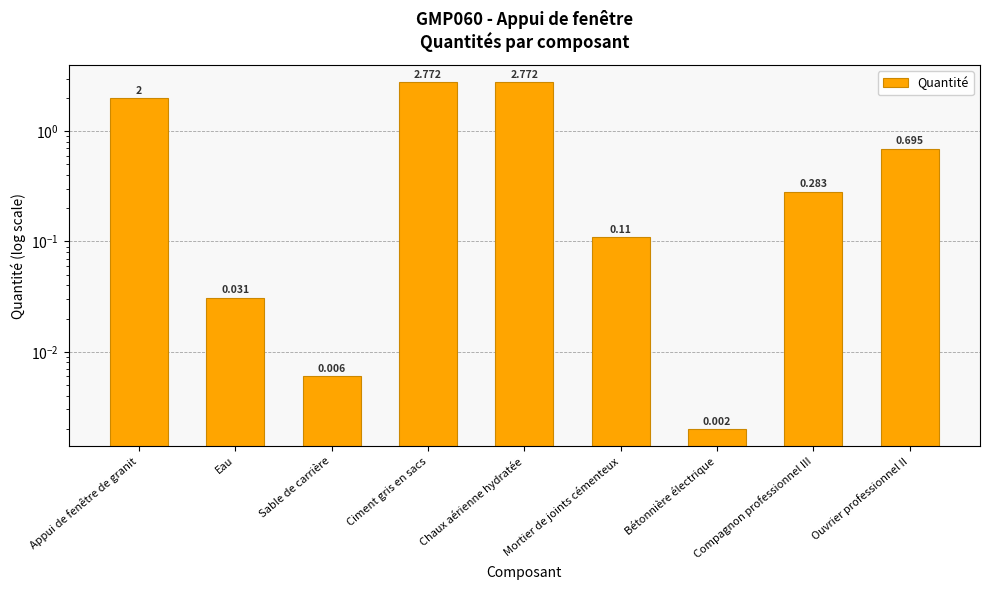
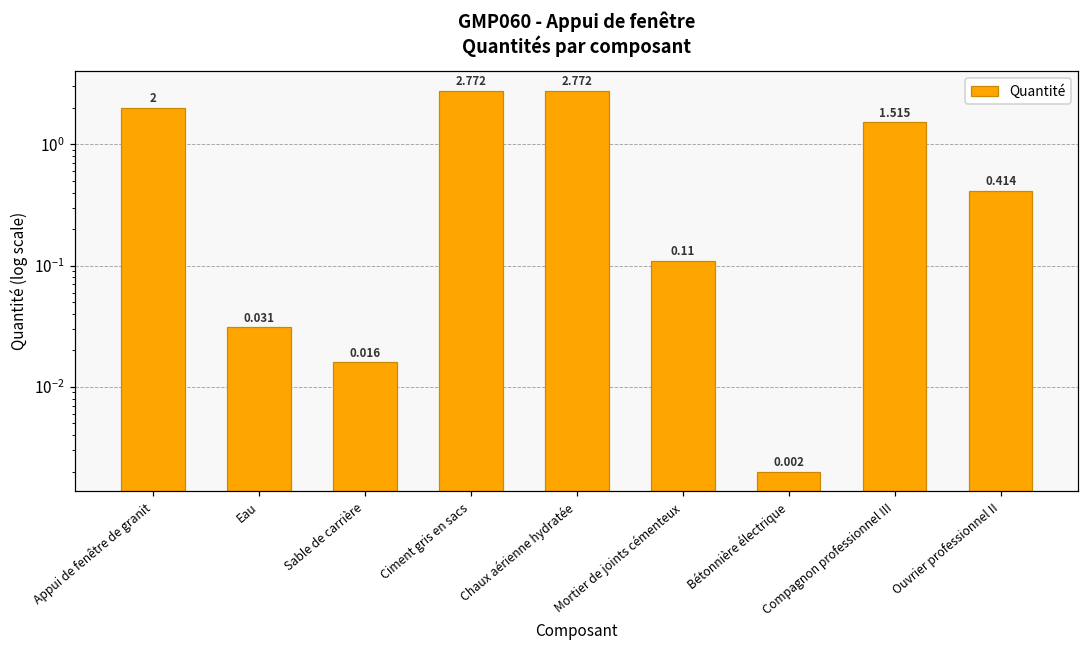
  {
    "Appui de fenêtre de granit": 2,
    "Eau": 0.031,
-   "Sable de carrière": 0.006,
+   "Sable de carrière": 0.016,
    "Ciment gris en sacs": 2.772,
    "Chaux aérienne hydratée": 2.772,
    "Mortier de joints cémenteux": 0.11,
    "Bétonnière électrique": 0.002,
-   "Compagnon professionnel III": 0.283,
-   "Ouvrier professionnel II": 0.695
+   "Compagnon professionnel III": 1.515,
+   "Ouvrier professionnel II": 0.414
  }
